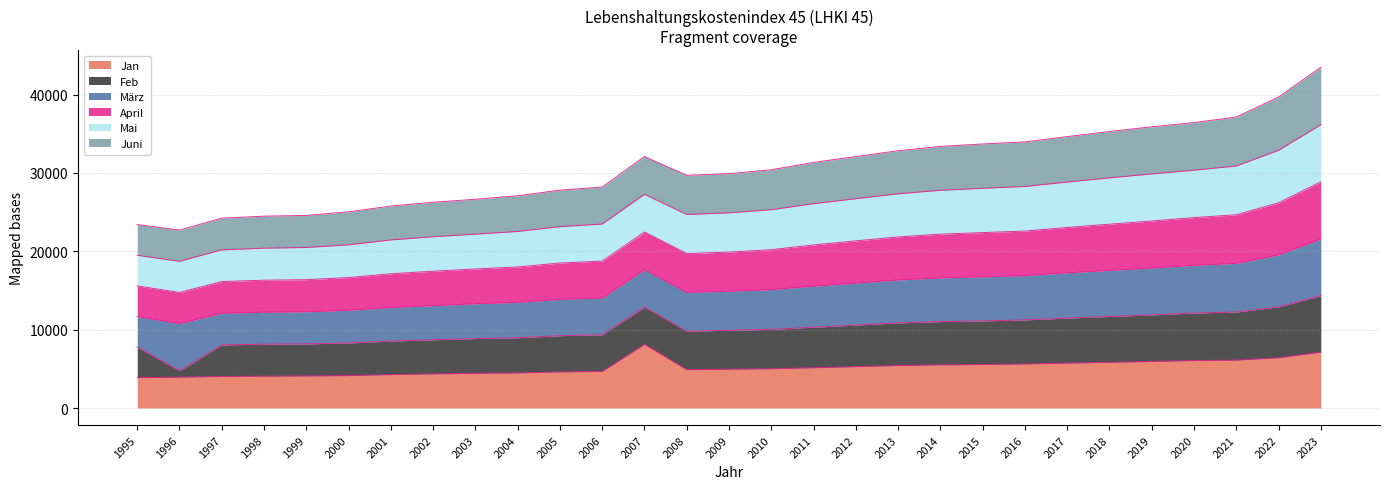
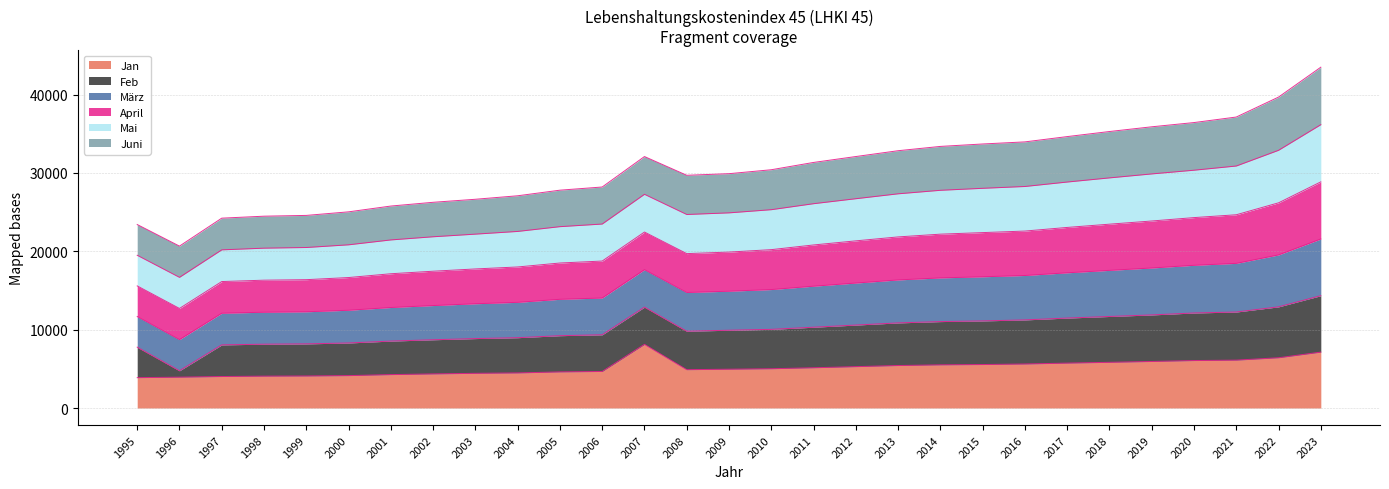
  {
    "Jan": {
      "1995": 4000,
      "1996": 4000,
      "1997": 4000,
      "1998": 4000,
      "1999": 4000,
      "2000": 4000,
      "2001": 4000,
      "2002": 4000,
      "2003": 4000,
      "2004": 4000,
      "2005": 5000,
      "2006": 5000,
      "2007": 8000,
      "2008": 5000,
      "2009": 5000,
      "2010": 5000,
      "2011": 5000,
      "2012": 5000,
      "2013": 5000,
      "2014": 6000,
      "2015": 6000,
      "2016": 6000,
      "2017": 6000,
      "2018": 6000,
      "2019": 6000,
      "2020": 6000,
      "2021": 6000,
      "2022": 6000,
      "2023": 7000
    },
    "Feb": {
      "1995": 4000,
      "1996": 1000,
      "1997": 4000,
      "1998": 4000,
      "1999": 4000,
      "2000": 4000,
      "2001": 4000,
      "2002": 4000,
      "2003": 4000,
      "2004": 4000,
      "2005": 5000,
      "2006": 5000,
      "2007": 5000,
      "2008": 5000,
      "2009": 5000,
      "2010": 5000,
      "2011": 5000,
      "2012": 5000,
      "2013": 5000,
      "2014": 6000,
      "2015": 6000,
      "2016": 6000,
      "2017": 6000,
      "2018": 6000,
      "2019": 6000,
      "2020": 6000,
      "2021": 6000,
      "2022": 6000,
      "2023": 7000
    },
    "März": {
      "1995": 4000,
-     "1996": 6000,
+     "1996": 4000,
      "1997": 4000,
      "1998": 4000,
      "1999": 4000,
      "2000": 4000,
      "2001": 4000,
      "2002": 4000,
      "2003": 4000,
      "2004": 5000,
      "2005": 5000,
      "2006": 5000,
      "2007": 5000,
      "2008": 5000,
      "2009": 5000,
      "2010": 5000,
      "2011": 5000,
      "2012": 5000,
      "2013": 5000,
      "2014": 6000,
      "2015": 6000,
      "2016": 6000,
      "2017": 6000,
      "2018": 6000,
      "2019": 6000,
      "2020": 6000,
      "2021": 6000,
      "2022": 7000,
      "2023": 7000
    },
    "April": {
      "1995": 4000,
      "1996": 4000,
      "1997": 4000,
      "1998": 4000,
      "1999": 4000,
      "2000": 4000,
      "2001": 4000,
      "2002": 4000,
      "2003": 4000,
      "2004": 5000,
      "2005": 5000,
      "2006": 5000,
      "2007": 5000,
      "2008": 5000,
      "2009": 5000,
      "2010": 5000,
      "2011": 5000,
      "2012": 5000,
      "2013": 5000,
      "2014": 6000,
      "2015": 6000,
      "2016": 6000,
      "2017": 6000,
      "2018": 6000,
      "2019": 6000,
      "2020": 6000,
      "2021": 6000,
      "2022": 7000,
      "2023": 7000
    },
    "Mai": {
      "1995": 4000,
      "1996": 4000,
      "1997": 4000,
      "1998": 4000,
      "1999": 4000,
      "2000": 4000,
      "2001": 4000,
      "2002": 4000,
      "2003": 4000,
      "2004": 5000,
      "2005": 5000,
      "2006": 5000,
      "2007": 5000,
      "2008": 5000,
      "2009": 5000,
      "2010": 5000,
      "2011": 5000,
      "2012": 5000,
      "2013": 6000,
      "2014": 6000,
      "2015": 6000,
      "2016": 6000,
      "2017": 6000,
      "2018": 6000,
      "2019": 6000,
      "2020": 6000,
      "2021": 6000,
      "2022": 7000,
      "2023": 7000
    },
    "Juni": {
      "1995": 4000,
      "1996": 4000,
      "1997": 4000,
      "1998": 4000,
      "1999": 4000,
      "2000": 4000,
      "2001": 4000,
      "2002": 4000,
      "2003": 4000,
      "2004": 5000,
      "2005": 5000,
      "2006": 5000,
      "2007": 5000,
      "2008": 5000,
      "2009": 5000,
      "2010": 5000,
      "2011": 5000,
      "2012": 5000,
      "2013": 6000,
      "2014": 6000,
      "2015": 6000,
      "2016": 6000,
      "2017": 6000,
      "2018": 6000,
      "2019": 6000,
      "2020": 6000,
      "2021": 6000,
      "2022": 7000,
      "2023": 7000
    }
  }
